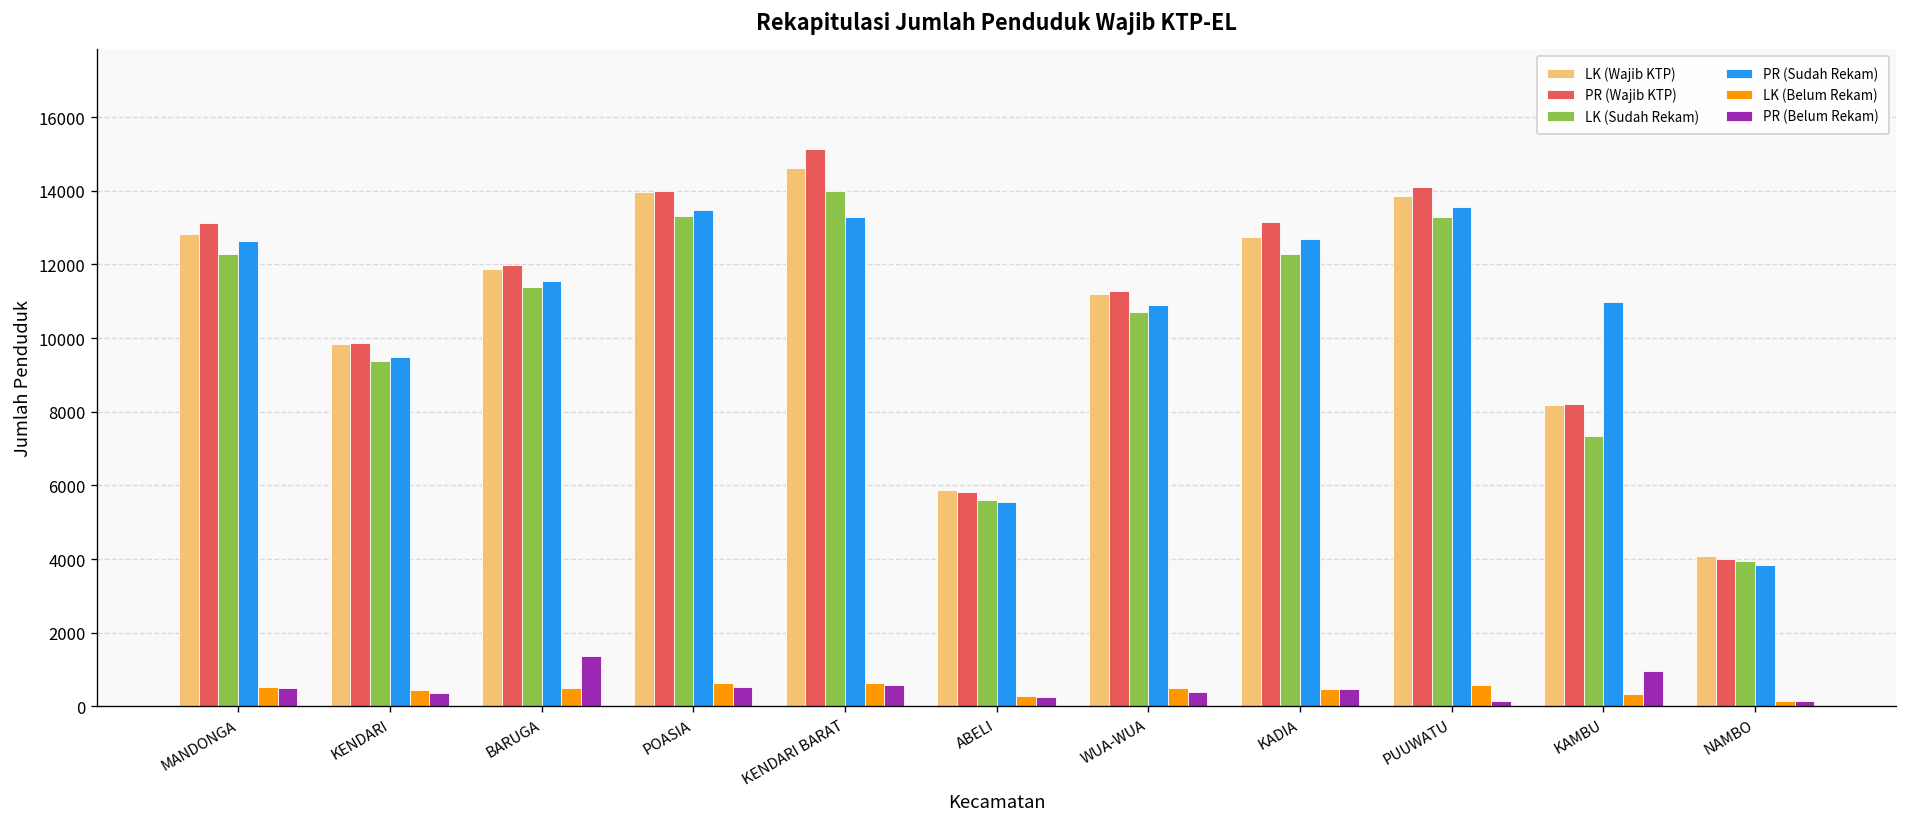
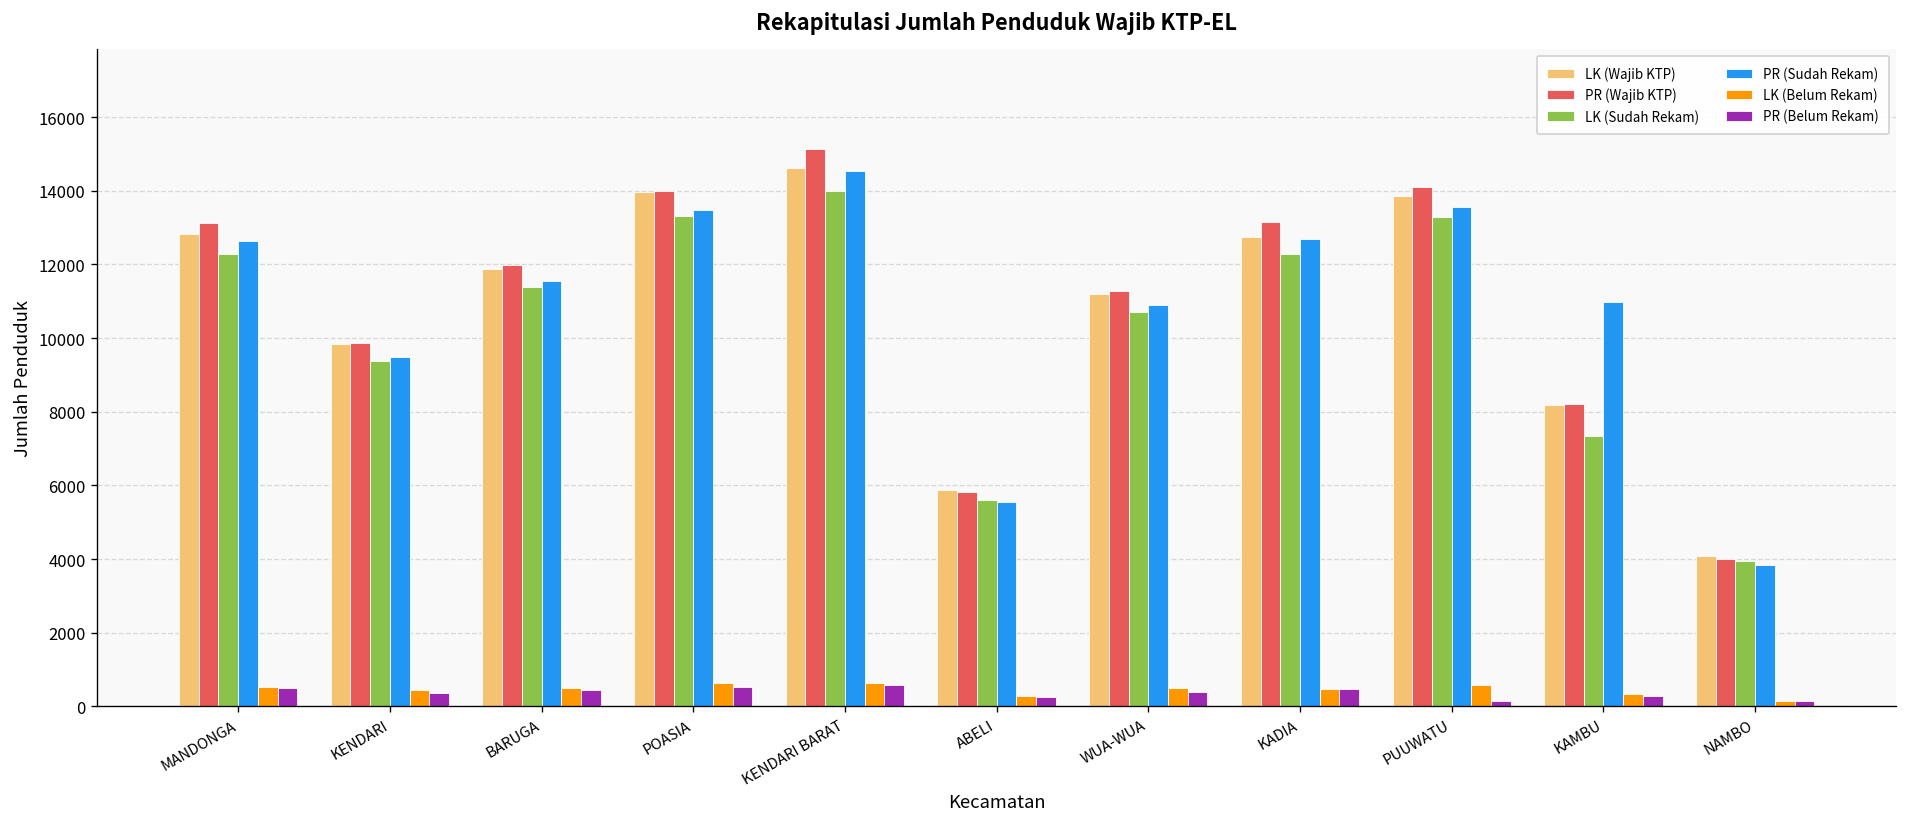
  {
    "LK (Wajib KTP)": {
      "MANDONGA": 12800,
      "KENDARI": 9800,
      "BARUGA": 11900,
      "POASIA": 14000,
      "KENDARI BARAT": 14600,
      "ABELI": 5900,
      "WUA-WUA": 11200,
      "KADIA": 12800,
      "PUUWATU": 13900,
      "KAMBU": 8200,
      "NAMBO": 4100
    },
    "PR (Wajib KTP)": {
      "MANDONGA": 13100,
      "KENDARI": 9900,
      "BARUGA": 12000,
      "POASIA": 14000,
      "KENDARI BARAT": 15100,
      "ABELI": 5800,
      "WUA-WUA": 11300,
      "KADIA": 13200,
      "PUUWATU": 14100,
      "KAMBU": 8200,
      "NAMBO": 4000
    },
    "LK (Sudah Rekam)": {
      "MANDONGA": 12300,
      "KENDARI": 9400,
      "BARUGA": 11400,
      "POASIA": 13300,
      "KENDARI BARAT": 14000,
      "ABELI": 5600,
      "WUA-WUA": 10700,
      "KADIA": 12300,
      "PUUWATU": 13300,
      "KAMBU": 7400,
      "NAMBO": 3900
    },
    "PR (Sudah Rekam)": {
      "MANDONGA": 12600,
      "KENDARI": 9500,
      "BARUGA": 11500,
      "POASIA": 13500,
-     "KENDARI BARAT": 13300,
+     "KENDARI BARAT": 14500,
      "ABELI": 5600,
      "WUA-WUA": 10900,
      "KADIA": 12700,
      "PUUWATU": 13600,
      "KAMBU": 11000,
      "NAMBO": 3800
    },
    "LK (Belum Rekam)": {
      "MANDONGA": 500,
      "KENDARI": 400,
      "BARUGA": 500,
      "POASIA": 600,
      "KENDARI BARAT": 600,
      "ABELI": 300,
      "WUA-WUA": 500,
      "KADIA": 500,
      "PUUWATU": 600,
      "KAMBU": 300,
      "NAMBO": 200
    },
    "PR (Belum Rekam)": {
      "MANDONGA": 500,
      "KENDARI": 400,
-     "BARUGA": 1400,
+     "BARUGA": 400,
      "POASIA": 500,
      "KENDARI BARAT": 600,
      "ABELI": 300,
      "WUA-WUA": 400,
      "KADIA": 500,
      "PUUWATU": 100,
-     "KAMBU": 1000,
+     "KAMBU": 300,
      "NAMBO": 100
    }
  }
